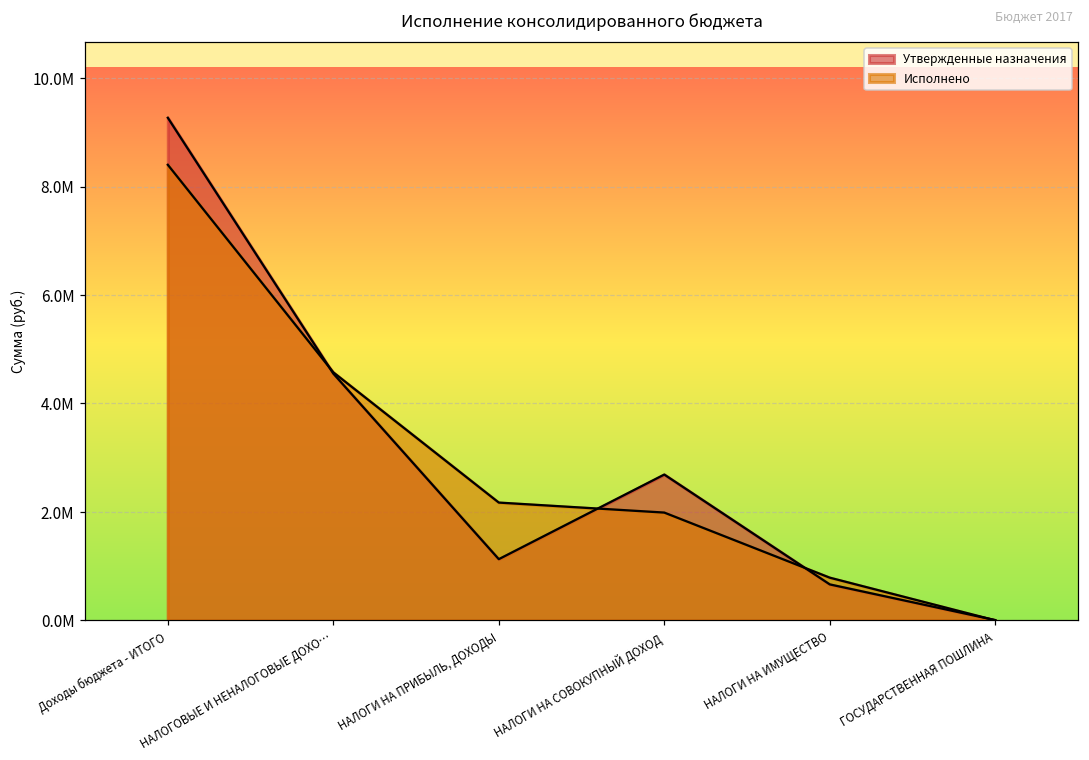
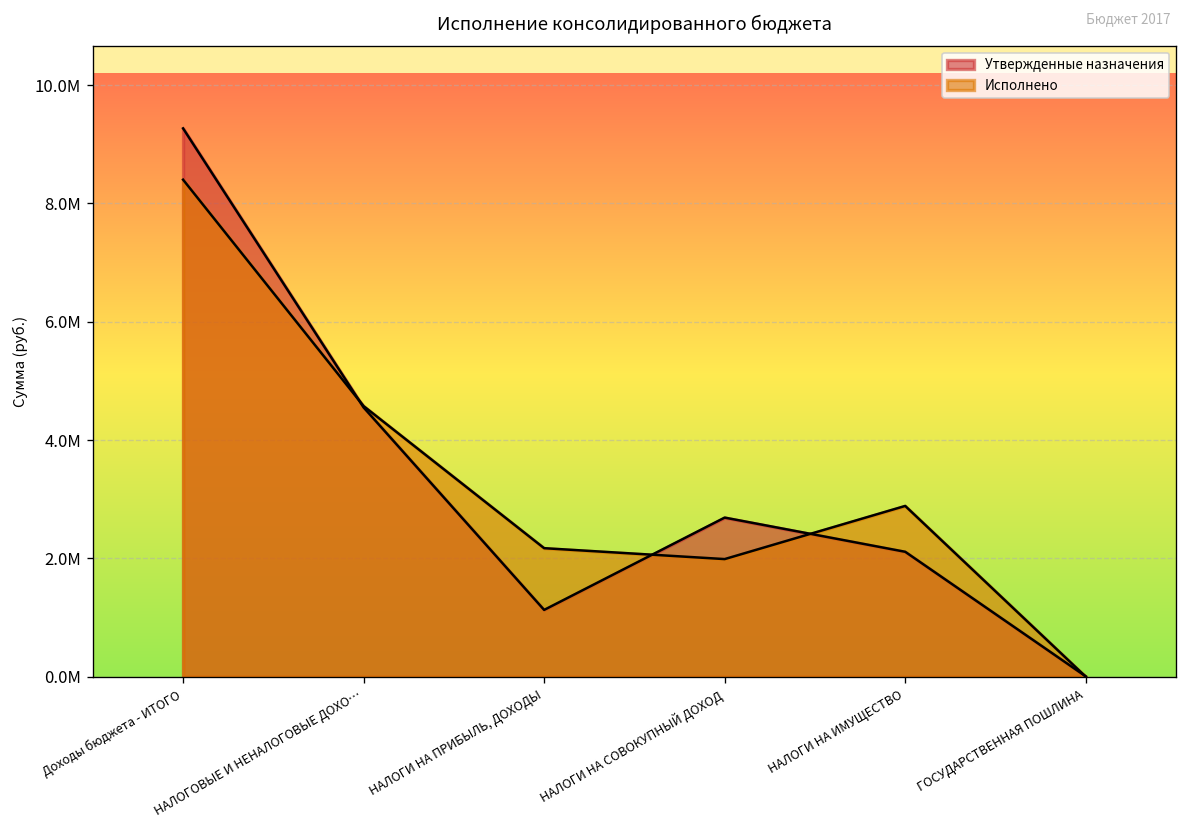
  {
    "Утвержденные назначения": {
      "Доходы бюджета - ИТОГО": 9300000,
      "НАЛОГИ НА ПРИБЫЛЬ, ДОХОДЫ": 1100000,
      "НАЛОГИ НА СОВОКУПНЫЙ ДОХОД": 2700000,
-     "НАЛОГИ НА ИМУЩЕСТВО": 700000
+     "НАЛОГИ НА ИМУЩЕСТВО": 2100000
    },
    "Исполнено": {
      "Доходы бюджета - ИТОГО": 8400000,
      "НАЛОГИ НА ПРИБЫЛЬ, ДОХОДЫ": 2200000,
      "НАЛОГИ НА СОВОКУПНЫЙ ДОХОД": 2000000,
-     "НАЛОГИ НА ИМУЩЕСТВО": 800000
+     "НАЛОГИ НА ИМУЩЕСТВО": 2900000
    }
  }
